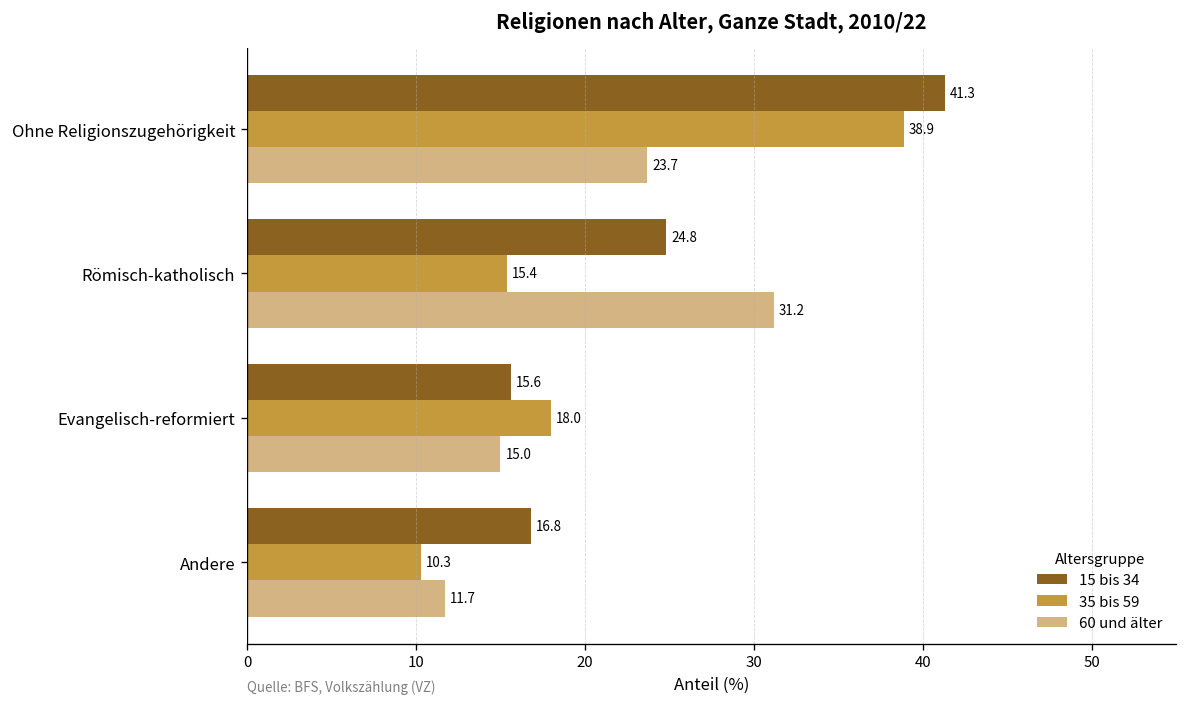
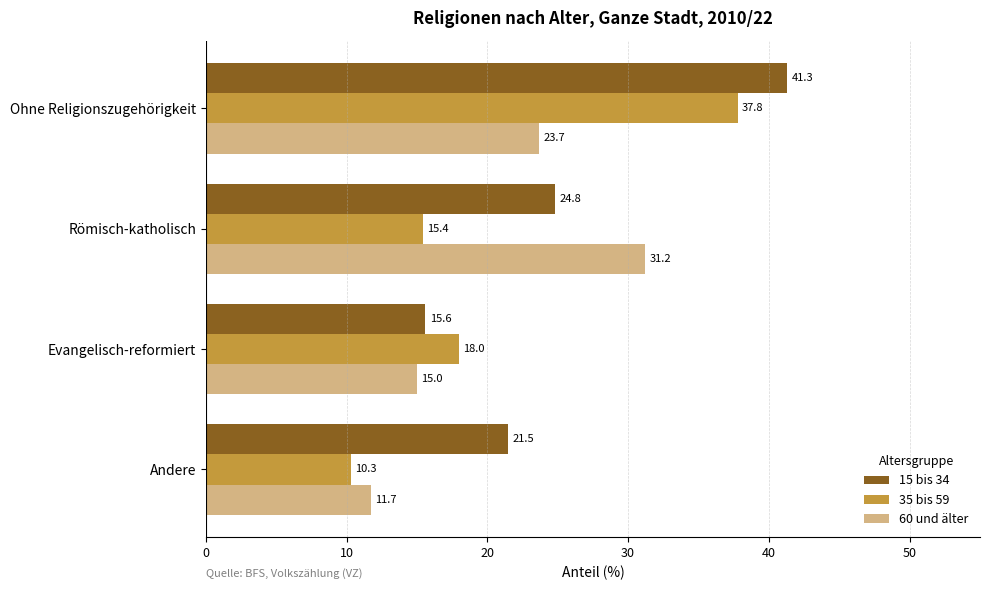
  {
    "15 bis 34": {
      "Ohne Religionszugehörigkeit": 41.3,
      "Römisch-katholisch": 24.8,
      "Evangelisch-reformiert": 15.6,
-     "Andere": 16.8
+     "Andere": 21.5
    },
    "35 bis 59": {
-     "Ohne Religionszugehörigkeit": 38.9,
+     "Ohne Religionszugehörigkeit": 37.8,
      "Römisch-katholisch": 15.4,
      "Evangelisch-reformiert": 18.0,
      "Andere": 10.3
    },
    "60 und älter": {
      "Ohne Religionszugehörigkeit": 23.7,
      "Römisch-katholisch": 31.2,
      "Evangelisch-reformiert": 15.0,
      "Andere": 11.7
    }
  }
